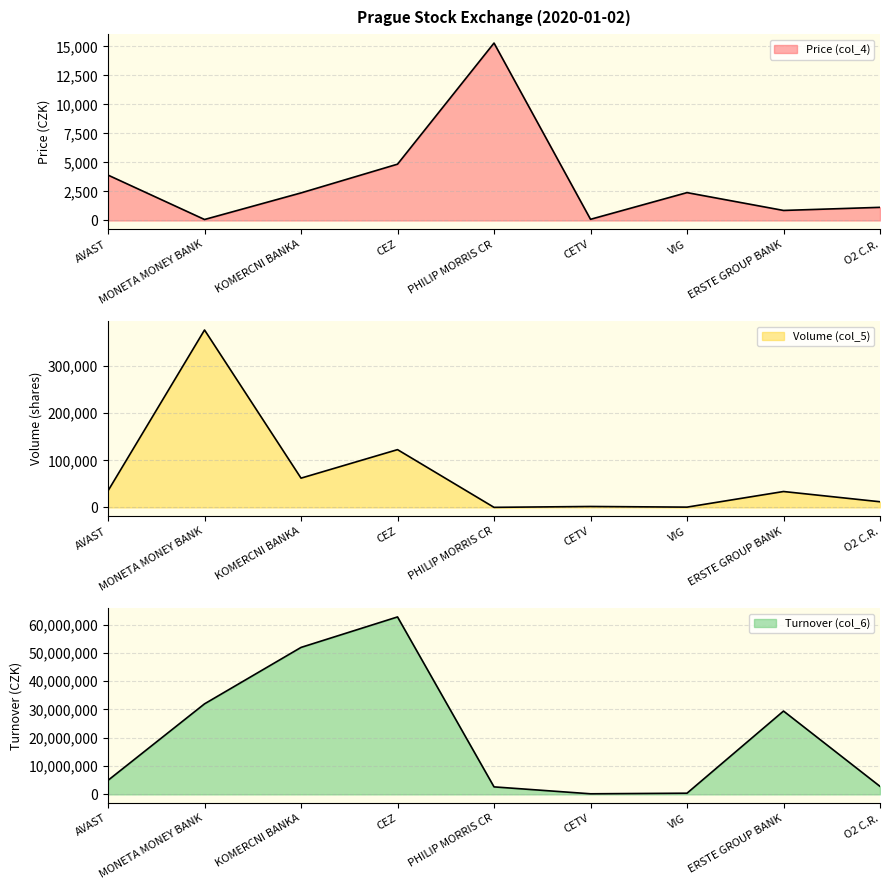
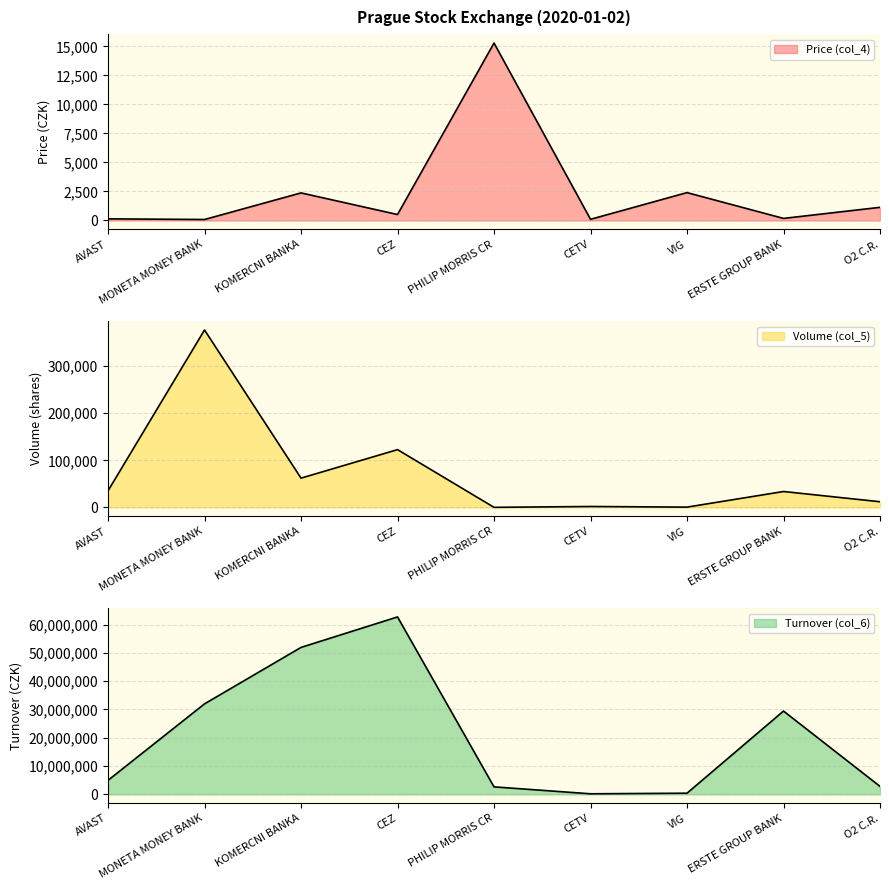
  {
    "Prague Stock Exchange (2020-01-02)": {
-     "AVAST": "3,900",
+     "AVAST": "100",
      "MONETA MONEY BANK": "100",
      "KOMERCNI BANKA": "2,400",
-     "CEZ": "4,900",
+     "CEZ": "500",
      "PHILIP MORRIS CR": "15,300",
      "CETV": "100",
      "VIG": "2,400",
-     "ERSTE GROUP BANK": "900",
+     "ERSTE GROUP BANK": "200",
      "O2 C.R.": "1,100"
    }
  }
